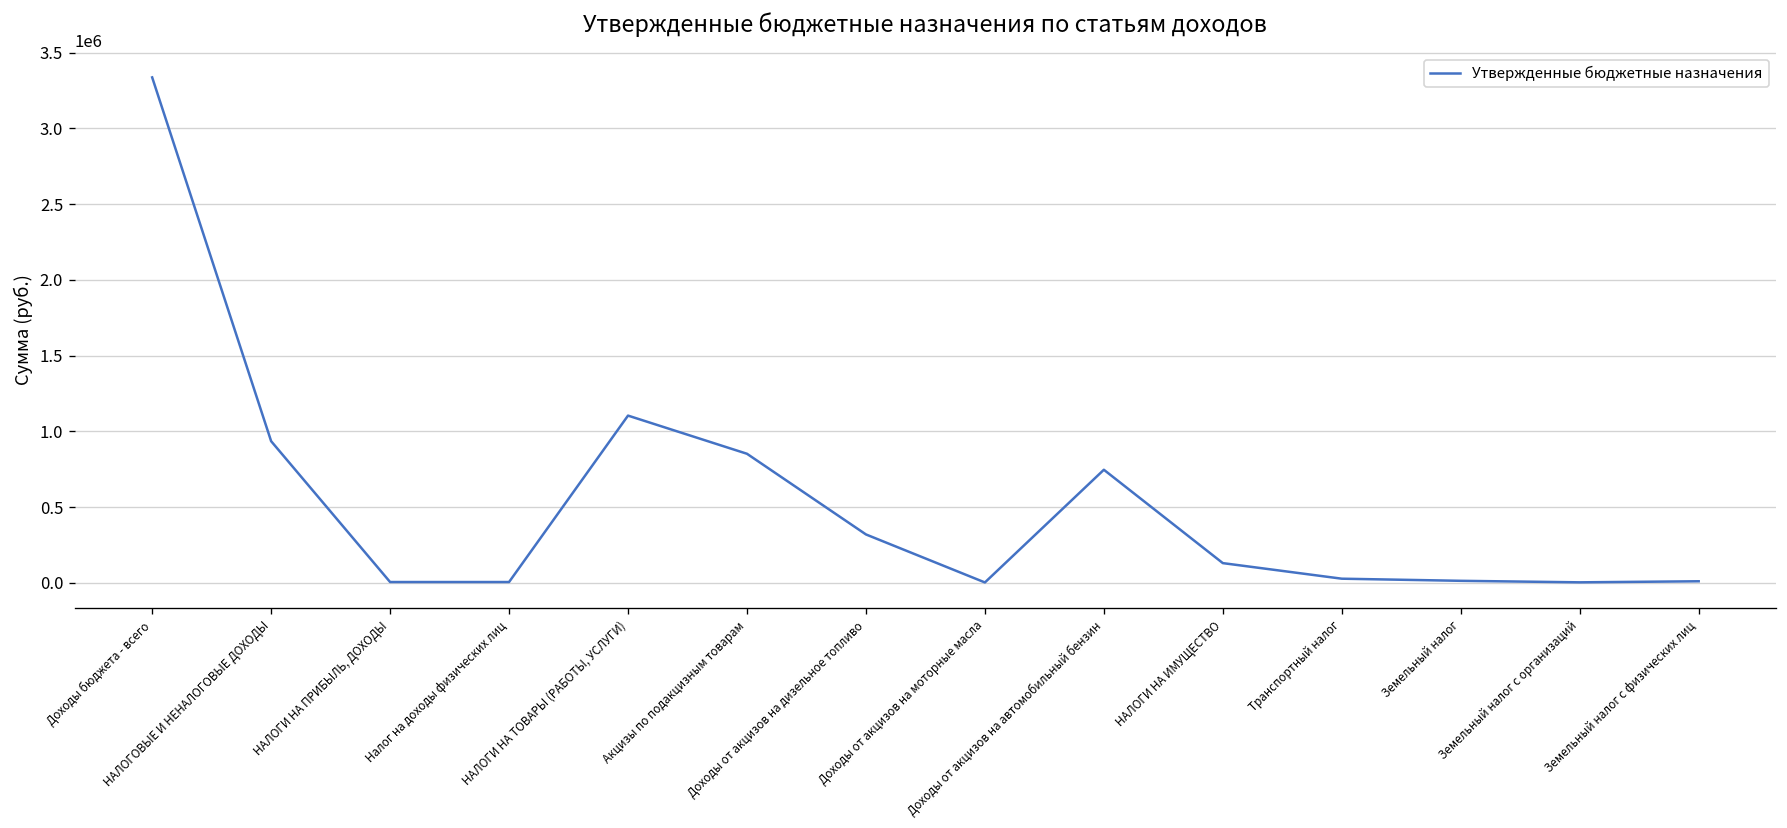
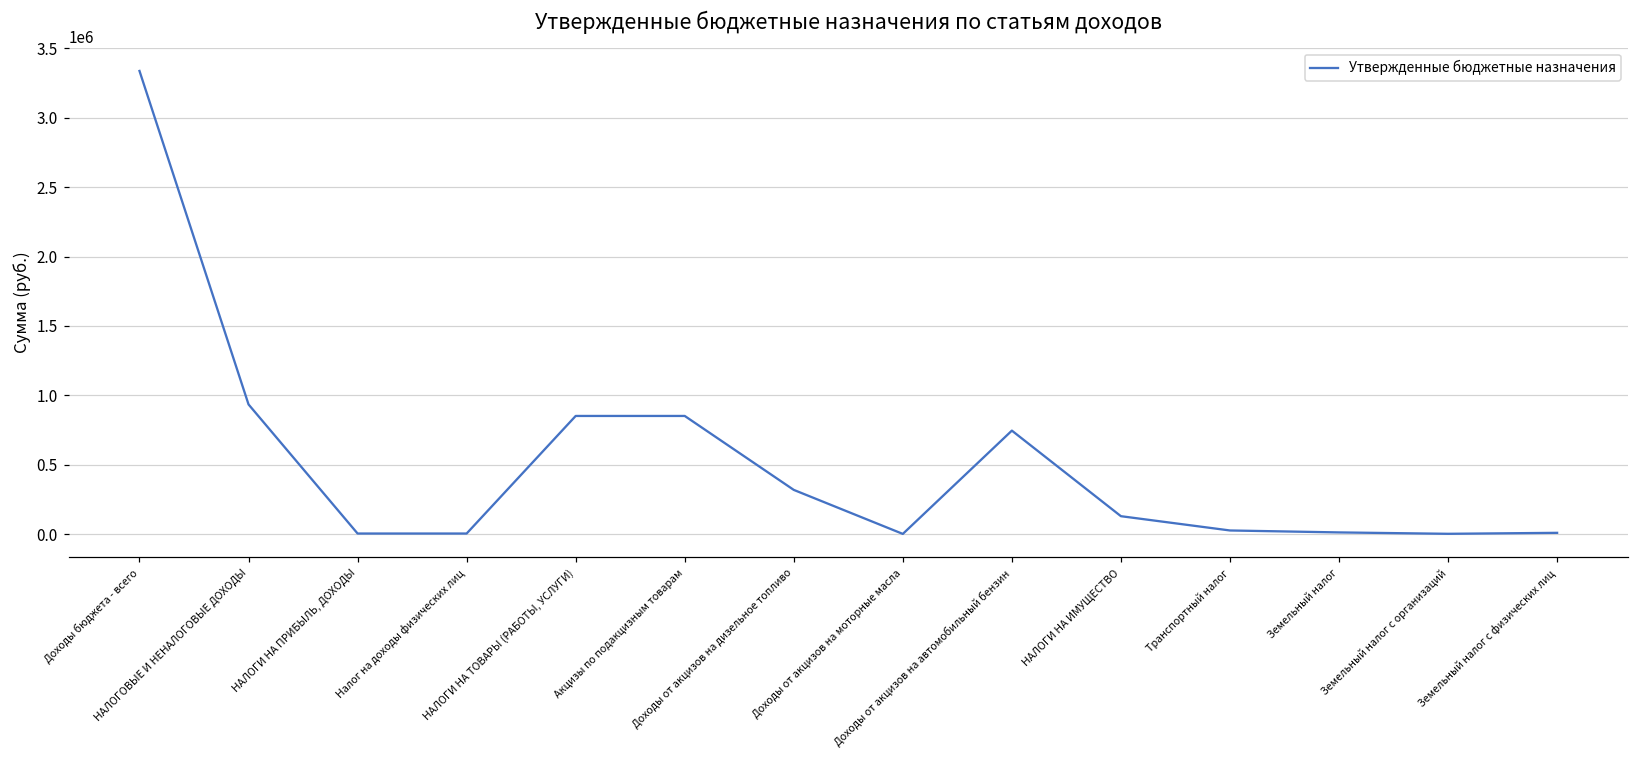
  {
    "Доходы бюджета - всего": 3340000,
    "НАЛОГОВЫЕ И НЕНАЛОГОВЫЕ ДОХОДЫ": 930000,
    "НАЛОГИ НА ПРИБЫЛЬ, ДОХОДЫ": 10000,
    "Налог на доходы физических лиц": 10000,
-   "НАЛОГИ НА ТОВАРЫ (РАБОТЫ, УСЛУГИ)": 1100000,
+   "НАЛОГИ НА ТОВАРЫ (РАБОТЫ, УСЛУГИ)": 850000,
    "Акцизы по подакцизным товарам": 850000,
    "Доходы от акцизов на дизельное топливо": 320000,
    "Доходы от акцизов на моторные масла": 0,
    "Доходы от акцизов на автомобильный бензин": 750000,
    "НАЛОГИ НА ИМУЩЕСТВО": 130000,
    "Транспортный налог": 30000,
    "Земельный налог": 10000,
    "Земельный налог с организаций": 0,
    "Земельный налог с физических лиц": 10000
  }
